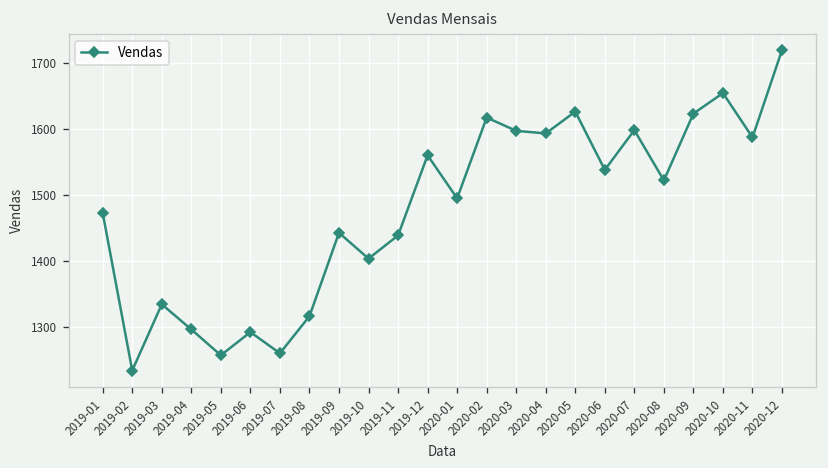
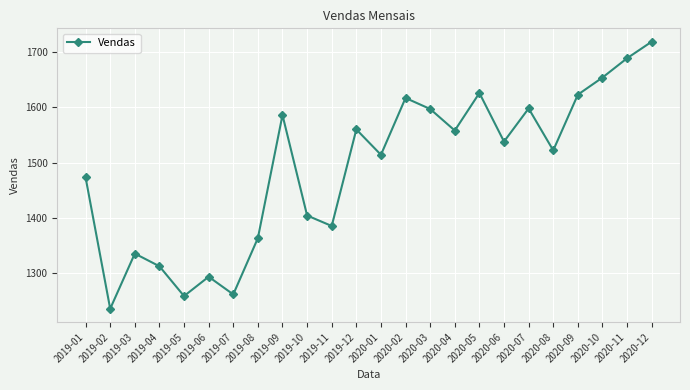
  {
    "2019-01": 1470,
    "2019-02": 1240,
    "2019-03": 1340,
-   "2019-04": 1300,
+   "2019-04": 1310,
    "2019-05": 1260,
    "2019-06": 1290,
    "2019-07": 1260,
-   "2019-08": 1320,
-   "2019-09": 1440,
+   "2019-08": 1360,
+   "2019-09": 1590,
    "2019-10": 1400,
-   "2019-11": 1440,
+   "2019-11": 1390,
    "2019-12": 1560,
-   "2020-01": 1500,
+   "2020-01": 1510,
    "2020-02": 1620,
    "2020-03": 1600,
-   "2020-04": 1590,
+   "2020-04": 1560,
    "2020-05": 1630,
    "2020-06": 1540,
    "2020-07": 1600,
    "2020-08": 1520,
    "2020-09": 1620,
    "2020-10": 1650,
-   "2020-11": 1590,
+   "2020-11": 1690,
    "2020-12": 1720
  }
